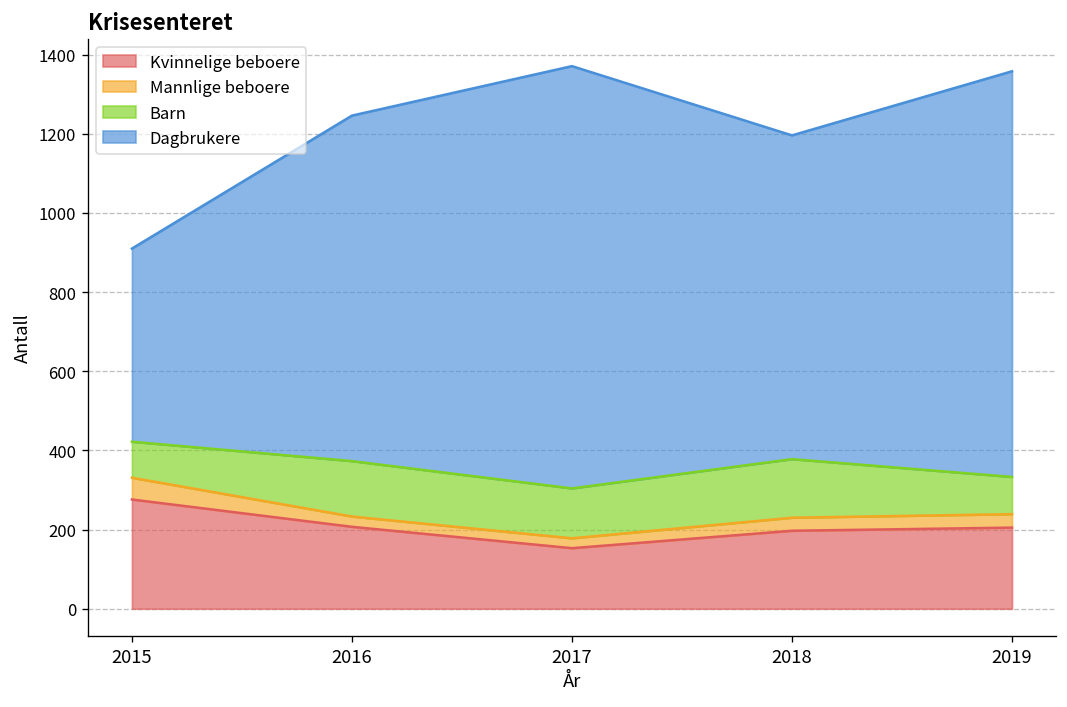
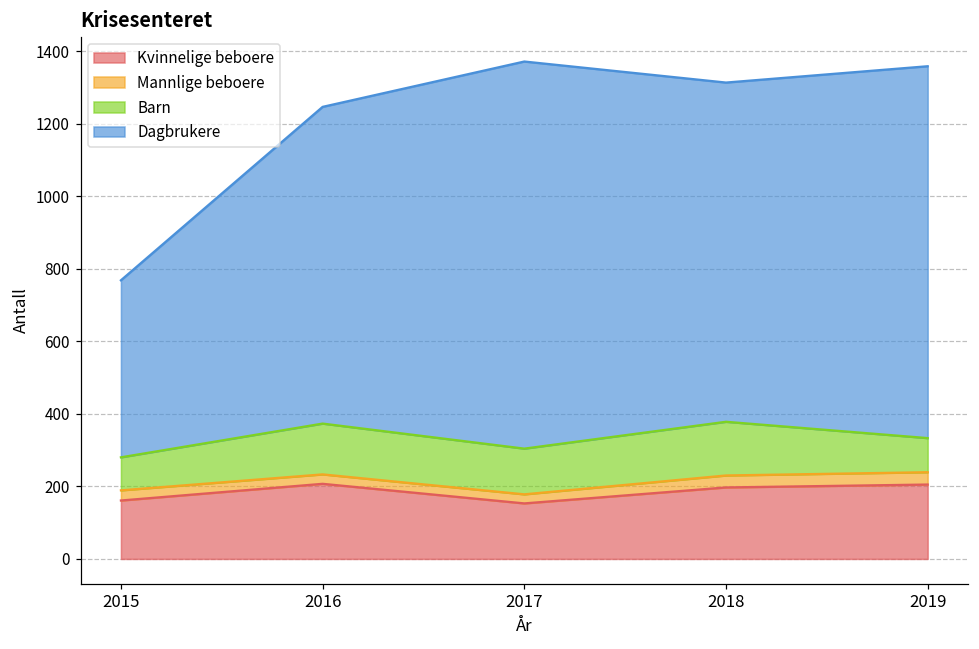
  {
    "Kvinnelige beboere": {
-     "2015": 280,
+     "2015": 160,
      "2016": 210,
      "2017": 150,
      "2018": 200,
      "2019": 210
    },
    "Mannlige beboere": {
-     "2015": 60,
+     "2015": 30,
      "2016": 30,
      "2017": 30,
      "2018": 30,
      "2019": 30
    },
    "Barn": {
      "2015": 90,
      "2016": 140,
      "2017": 130,
      "2018": 150,
      "2019": 90
    },
    "Dagbrukere": {
      "2015": 490,
      "2016": 870,
      "2017": 1070,
-     "2018": 820,
+     "2018": 940,
      "2019": 1030
    }
  }
